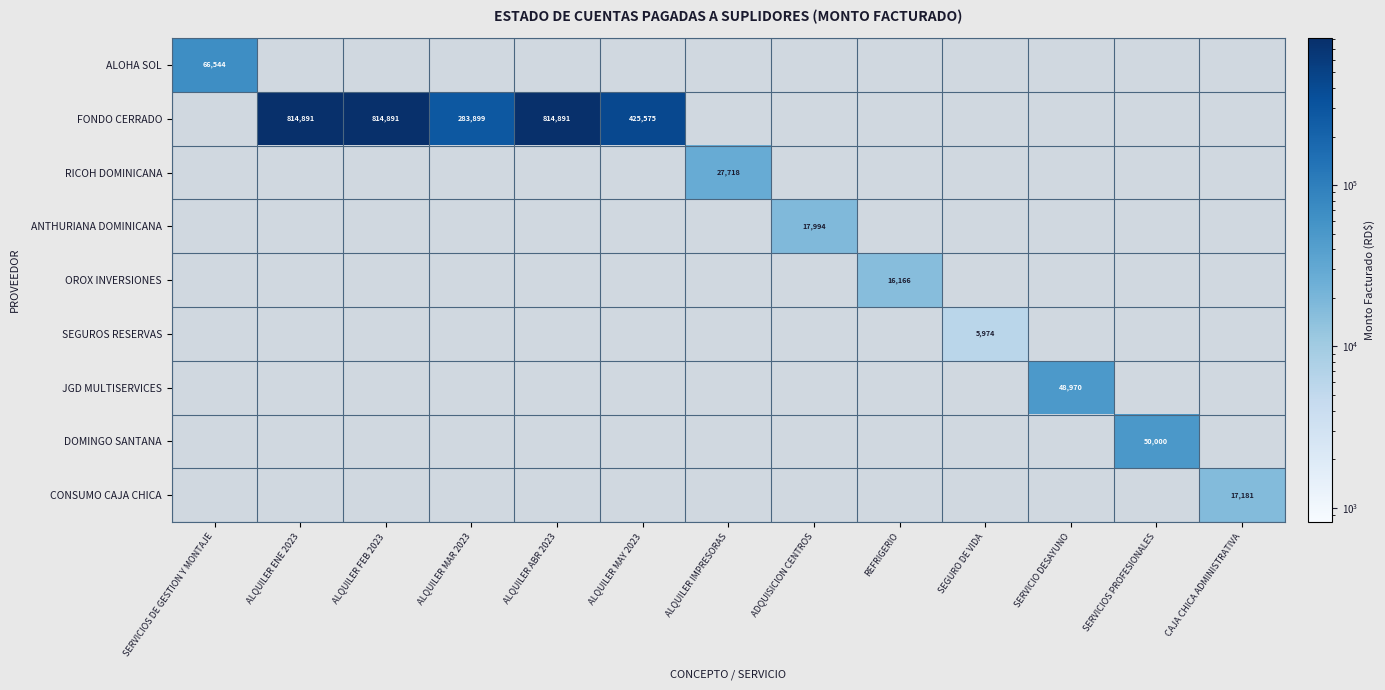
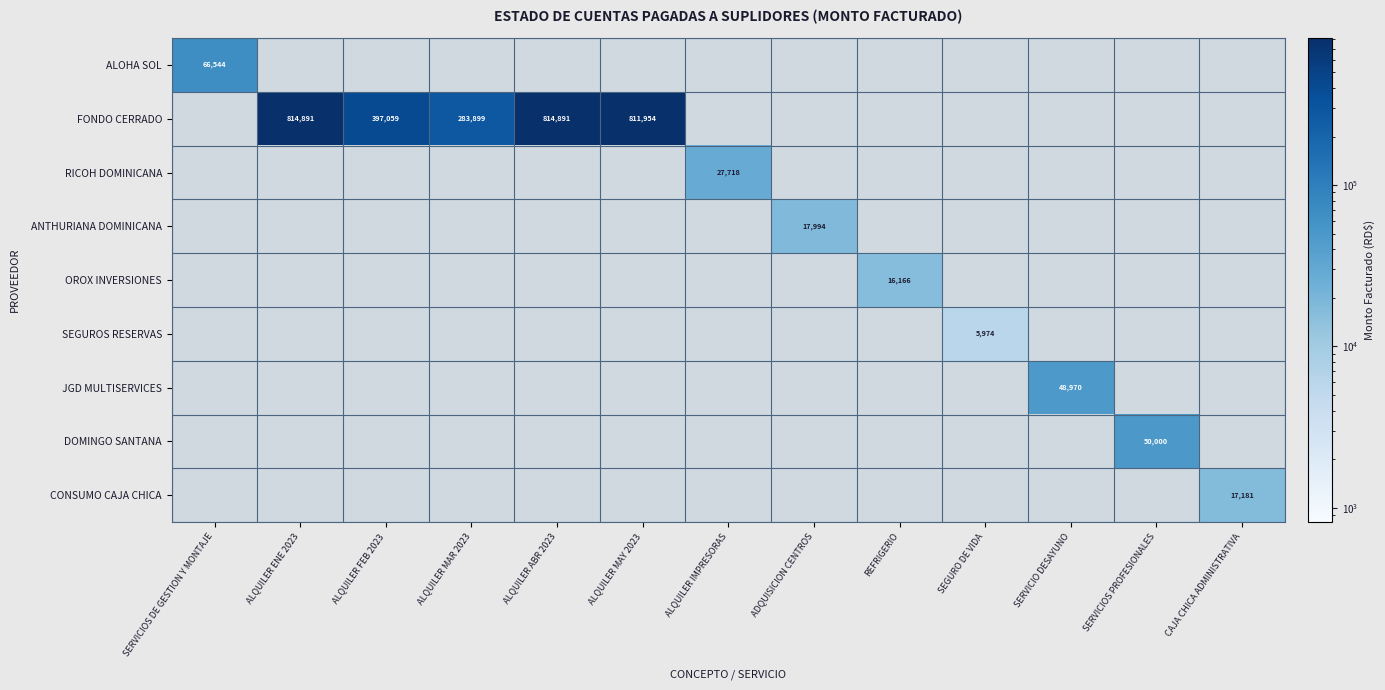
  {
    "ALOHA SOL": {
      "SERVICIOS DE GESTION Y MONTAJE": "66,544"
    },
    "FONDO CERRADO": {
      "ALQUILER ENE 2023": "814,891",
-     "ALQUILER FEB 2023": "814,891",
+     "ALQUILER FEB 2023": "397,059",
      "ALQUILER MAR 2023": "283,899",
      "ALQUILER ABR 2023": "814,891",
-     "ALQUILER MAY 2023": "425,575"
+     "ALQUILER MAY 2023": "811,954"
    },
    "RICOH DOMINICANA": {
      "ALQUILER IMPRESORAS": "27,718"
    },
    "ANTHURIANA DOMINICANA": {
      "ADQUISICION CENTROS": "17,994"
    },
    "OROX INVERSIONES": {
      "REFRIGERIO": "16,166"
    },
    "SEGUROS RESERVAS": {
      "SEGURO DE VIDA": "5,974"
    },
    "JGD MULTISERVICES": {
      "SERVICIO DESAYUNO": "48,970"
    },
    "DOMINGO SANTANA": {
      "SERVICIOS PROFESIONALES": "50,000"
    },
    "CONSUMO CAJA CHICA": {
      "CAJA CHICA ADMINISTRATIVA": "17,181"
    }
  }
